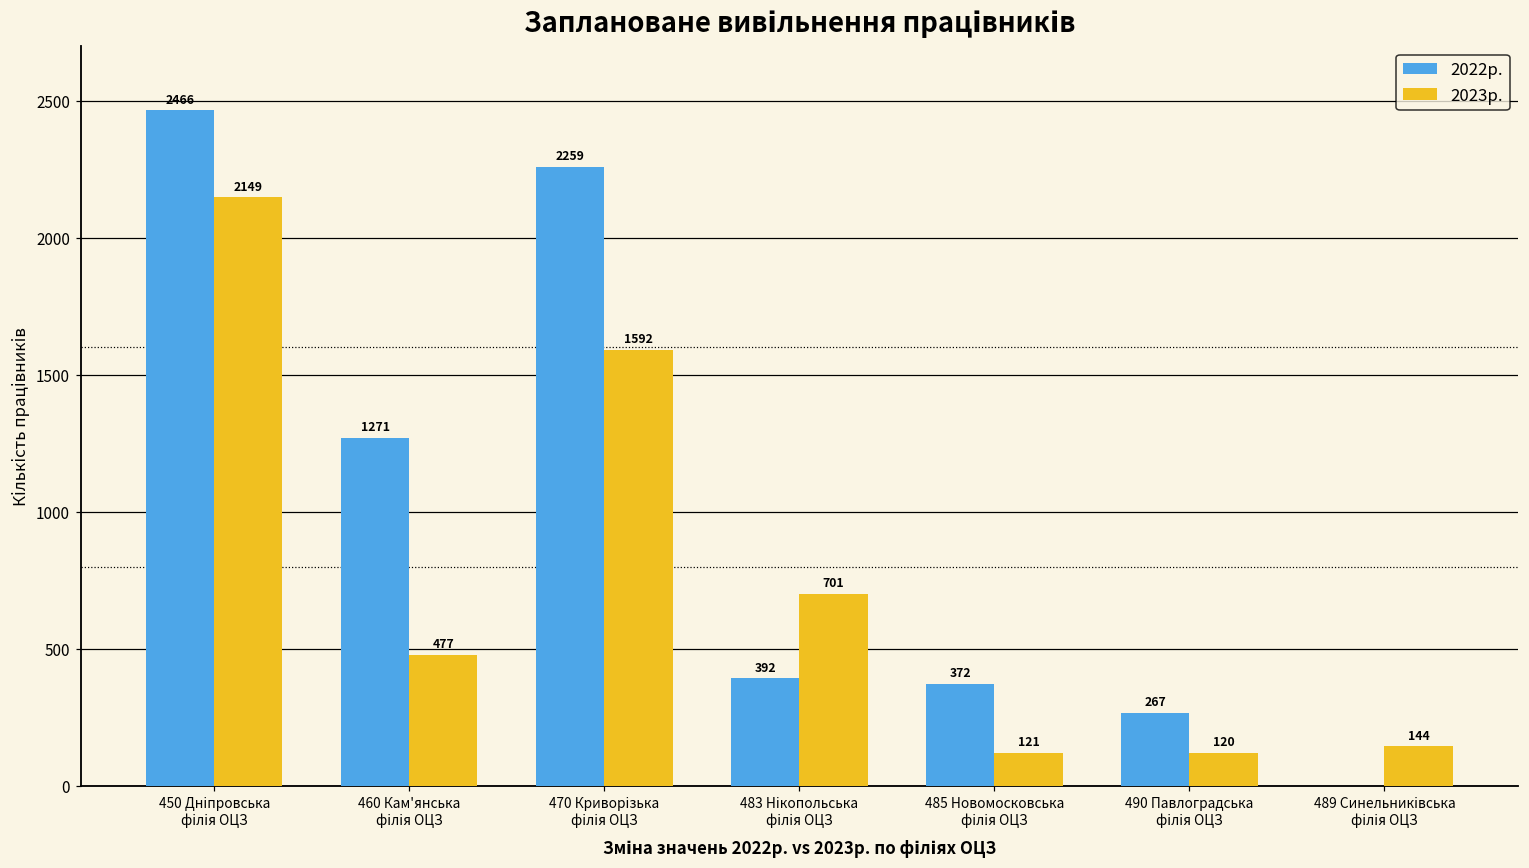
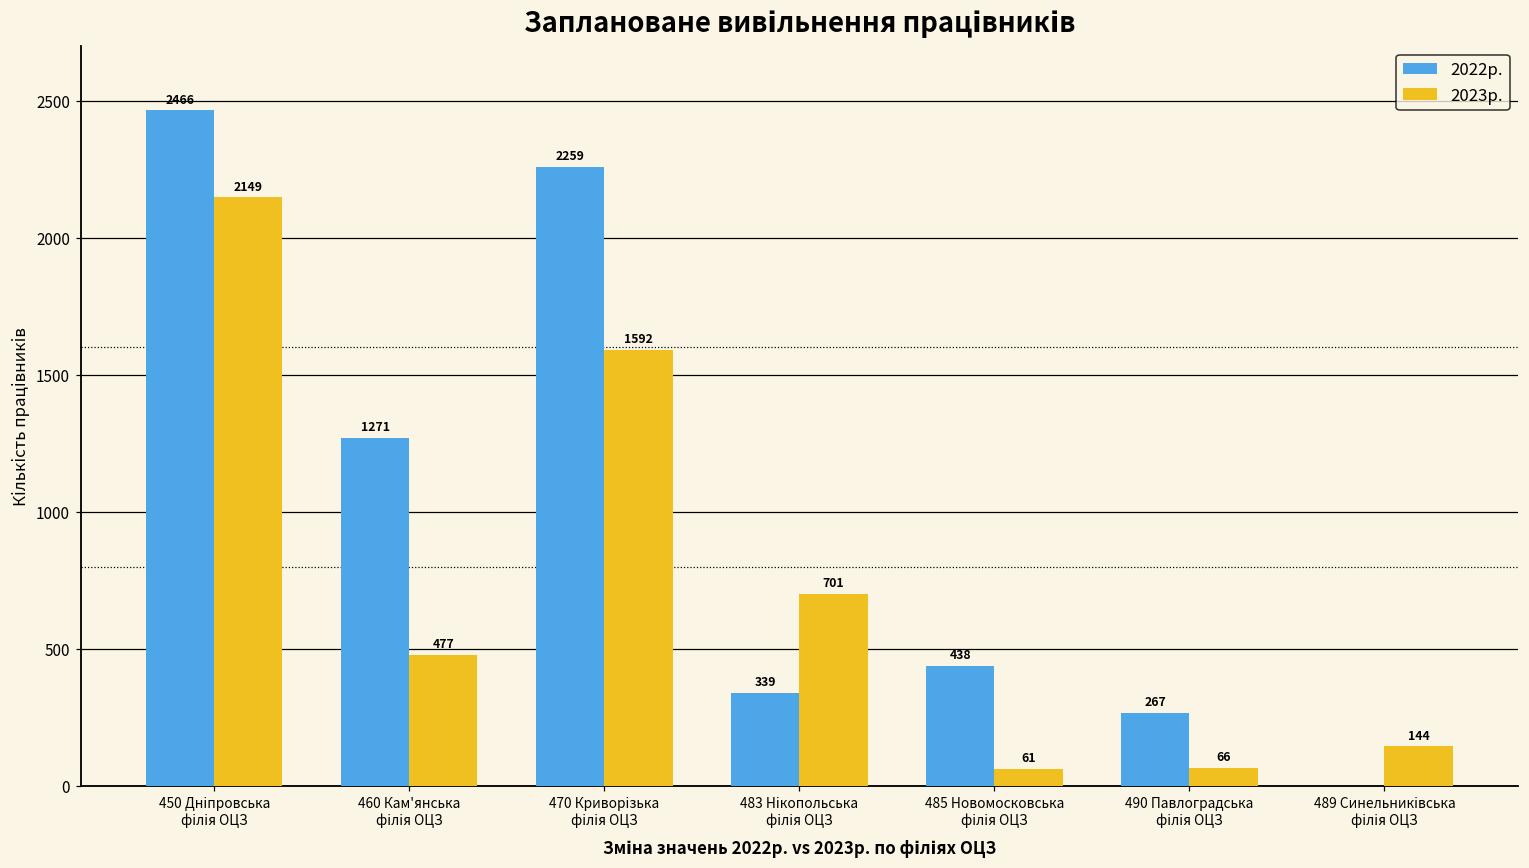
  {
    "2022р.": {
      "450 Дніпровська філія ОЦЗ": 2466,
      "460 Кам'янська філія ОЦЗ": 1271,
      "470 Криворізька філія ОЦЗ": 2259,
-     "483 Нікопольська філія ОЦЗ": 392,
-     "485 Новомосковська філія ОЦЗ": 372,
+     "483 Нікопольська філія ОЦЗ": 339,
+     "485 Новомосковська філія ОЦЗ": 438,
      "490 Павлоградська філія ОЦЗ": 267
    },
    "2023р.": {
      "450 Дніпровська філія ОЦЗ": 2149,
      "460 Кам'янська філія ОЦЗ": 477,
      "470 Криворізька філія ОЦЗ": 1592,
      "483 Нікопольська філія ОЦЗ": 701,
-     "485 Новомосковська філія ОЦЗ": 121,
-     "490 Павлоградська філія ОЦЗ": 120,
+     "485 Новомосковська філія ОЦЗ": 61,
+     "490 Павлоградська філія ОЦЗ": 66,
      "489 Синельниківська філія ОЦЗ": 144
    }
  }
